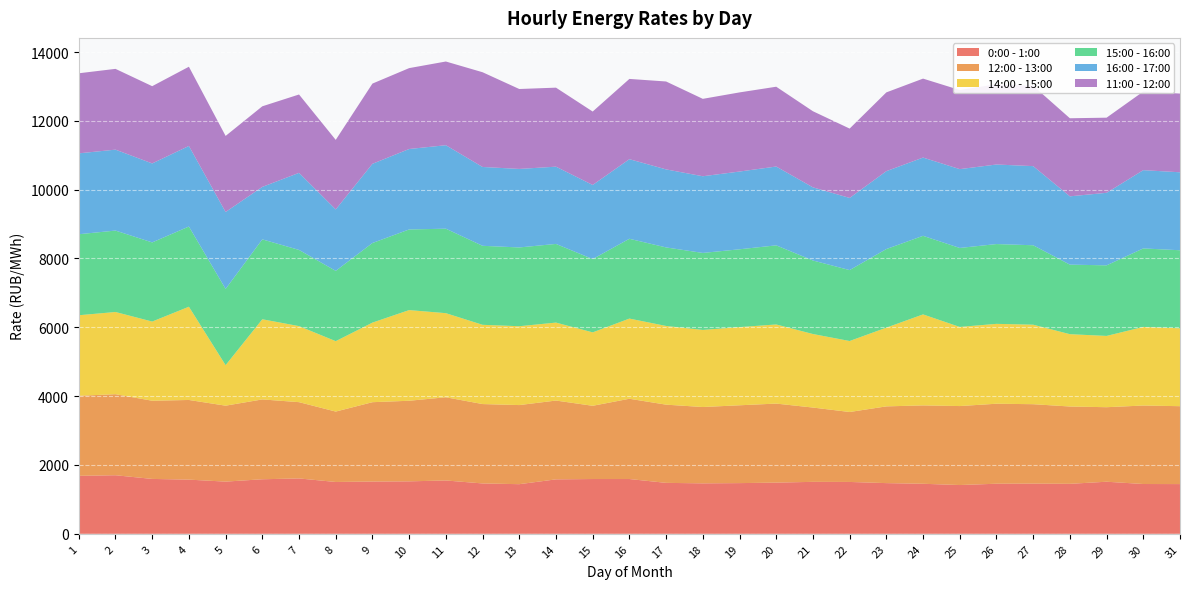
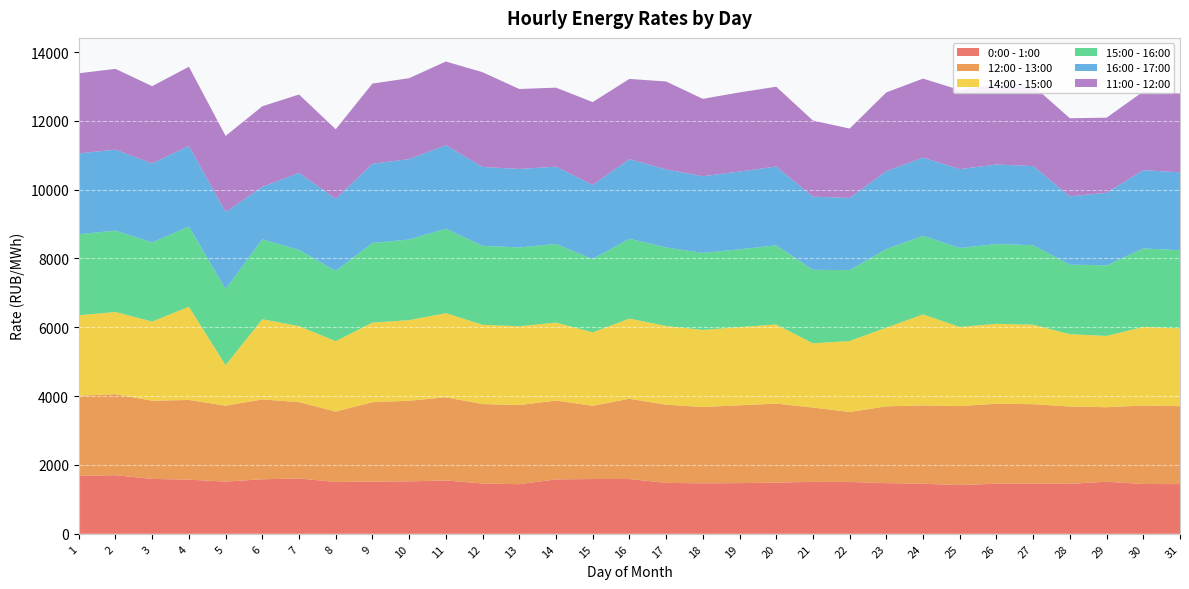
  {
    "14:00 - 15:00": {
      "1": 2300,
      "2": 2400,
      "3": 2300,
      "4": 2700,
      "5": 1200,
      "6": 2300,
      "7": 2200,
      "8": 2000,
      "9": 2300,
-     "10": 2600,
+     "10": 2300,
      "11": 2400,
      "12": 2300,
      "13": 2300,
      "14": 2300,
      "15": 2100,
      "16": 2300,
      "17": 2300,
      "18": 2200,
      "19": 2300,
      "20": 2300,
-     "21": 2100,
+     "21": 1900,
      "22": 2100,
      "23": 2300,
      "24": 2600,
      "25": 2300,
      "26": 2300,
      "27": 2300,
      "28": 2100,
      "29": 2100,
      "30": 2300,
      "31": 2300
    },
    "15:00 - 16:00": {
      "1": 2400,
      "2": 2400,
      "3": 2300,
      "4": 2300,
      "5": 2200,
      "6": 2300,
      "7": 2200,
      "8": 2000,
      "9": 2300,
      "10": 2300,
      "11": 2500,
      "12": 2300,
      "13": 2300,
      "14": 2300,
      "15": 2100,
      "16": 2300,
      "17": 2300,
      "18": 2200,
      "19": 2300,
      "20": 2300,
      "21": 2100,
      "22": 2100,
      "23": 2300,
      "24": 2300,
      "25": 2300,
      "26": 2300,
      "27": 2300,
      "28": 2000,
      "29": 2100,
      "30": 2300,
      "31": 2300
    },
    "16:00 - 17:00": {
      "1": 2400,
      "2": 2400,
      "3": 2300,
      "4": 2300,
      "5": 2200,
      "6": 1500,
      "7": 2200,
-     "8": 1800,
+     "8": 2100,
      "9": 2300,
      "10": 2300,
      "11": 2400,
      "12": 2300,
      "13": 2300,
      "14": 2200,
      "15": 2200,
      "16": 2300,
      "17": 2300,
      "18": 2200,
      "19": 2300,
      "20": 2300,
      "21": 2100,
      "22": 2100,
      "23": 2300,
      "24": 2300,
      "25": 2300,
      "26": 2300,
      "27": 2300,
      "28": 2000,
      "29": 2100,
      "30": 2300,
      "31": 2300
    },
    "11:00 - 12:00": {
      "1": 2300,
      "2": 2300,
      "3": 2200,
      "4": 2300,
      "5": 2200,
      "6": 2300,
      "7": 2300,
      "8": 2000,
      "9": 2300,
      "10": 2400,
      "11": 2400,
      "12": 2800,
      "13": 2300,
      "14": 2300,
-     "15": 2100,
+     "15": 2400,
      "16": 2300,
      "17": 2600,
      "18": 2200,
      "19": 2300,
      "20": 2300,
      "21": 2200,
      "22": 2000,
      "23": 2300,
      "24": 2300,
      "28": 2300,
      "29": 2200,
      "31": 2300
    }
  }
